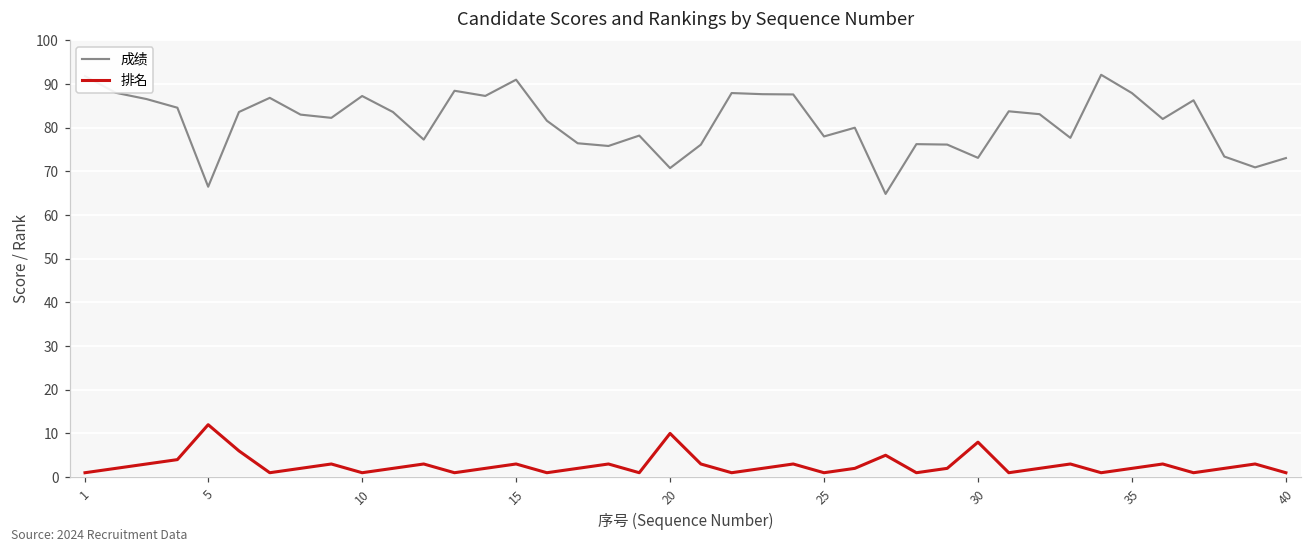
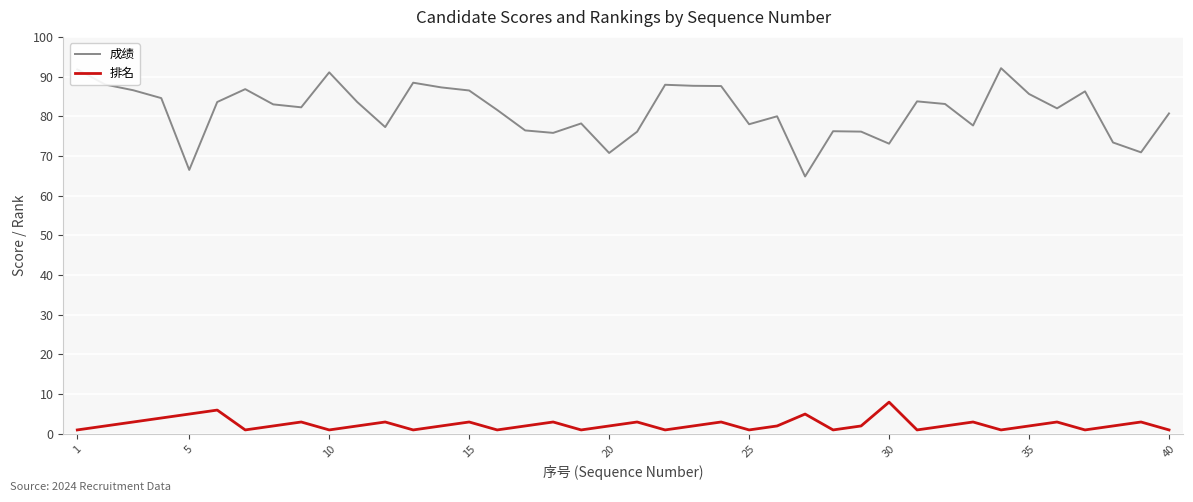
  {
    "成绩": {
      "5": 66,
-     "10": 87,
-     "15": 91,
+     "10": 91,
+     "15": 87,
      "20": 71,
      "25": 78,
      "30": 73,
-     "35": 88,
-     "40": 73
+     "35": 86,
+     "40": 81
    },
    "排名": {
      "1": 1,
-     "5": 12,
+     "5": 5,
      "10": 1,
      "15": 3,
-     "20": 10,
+     "20": 2,
      "25": 1,
      "30": 8,
      "35": 2,
      "40": 1
    }
  }
